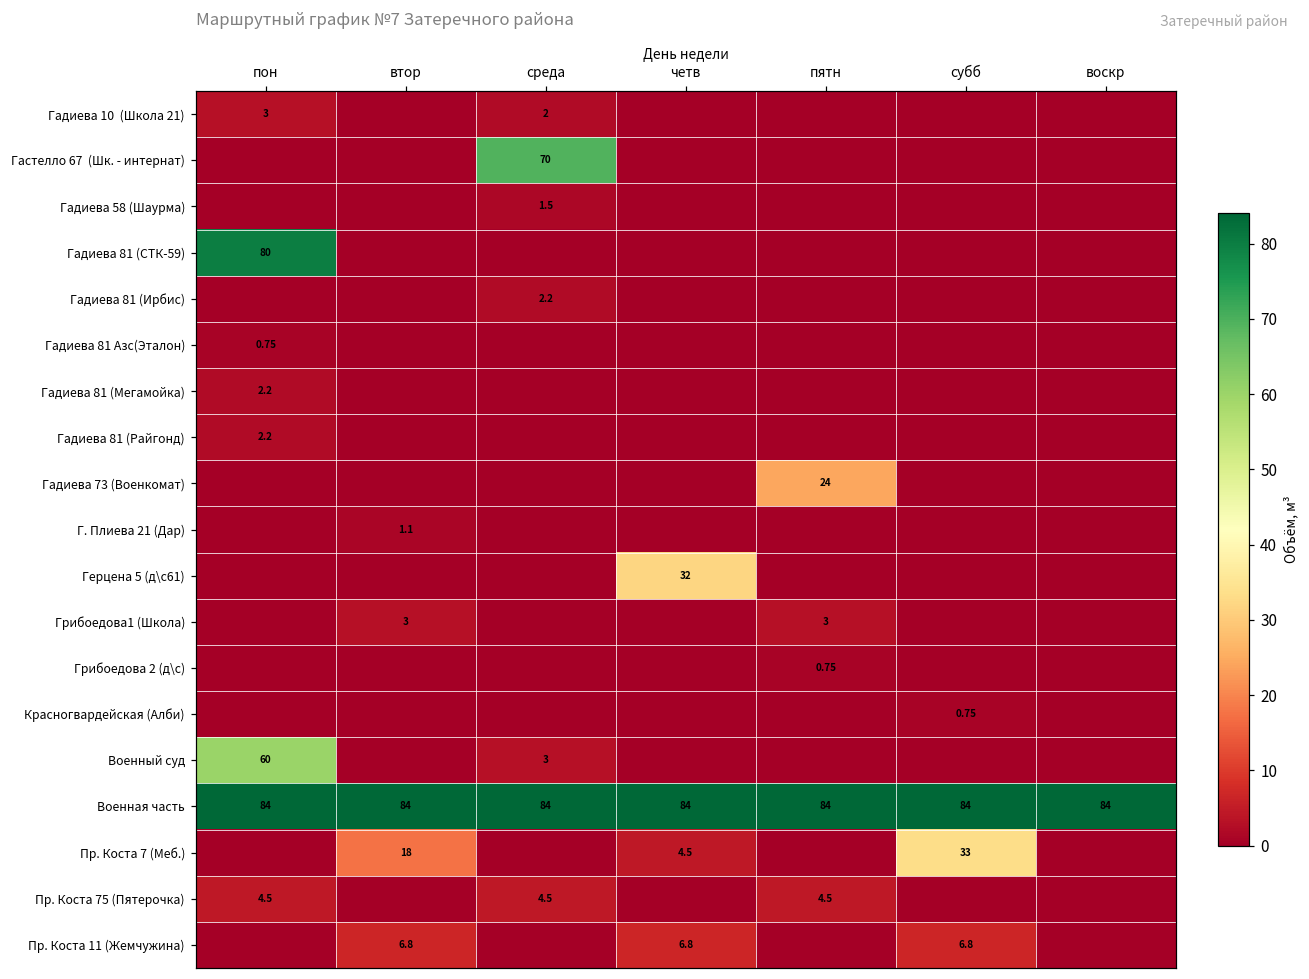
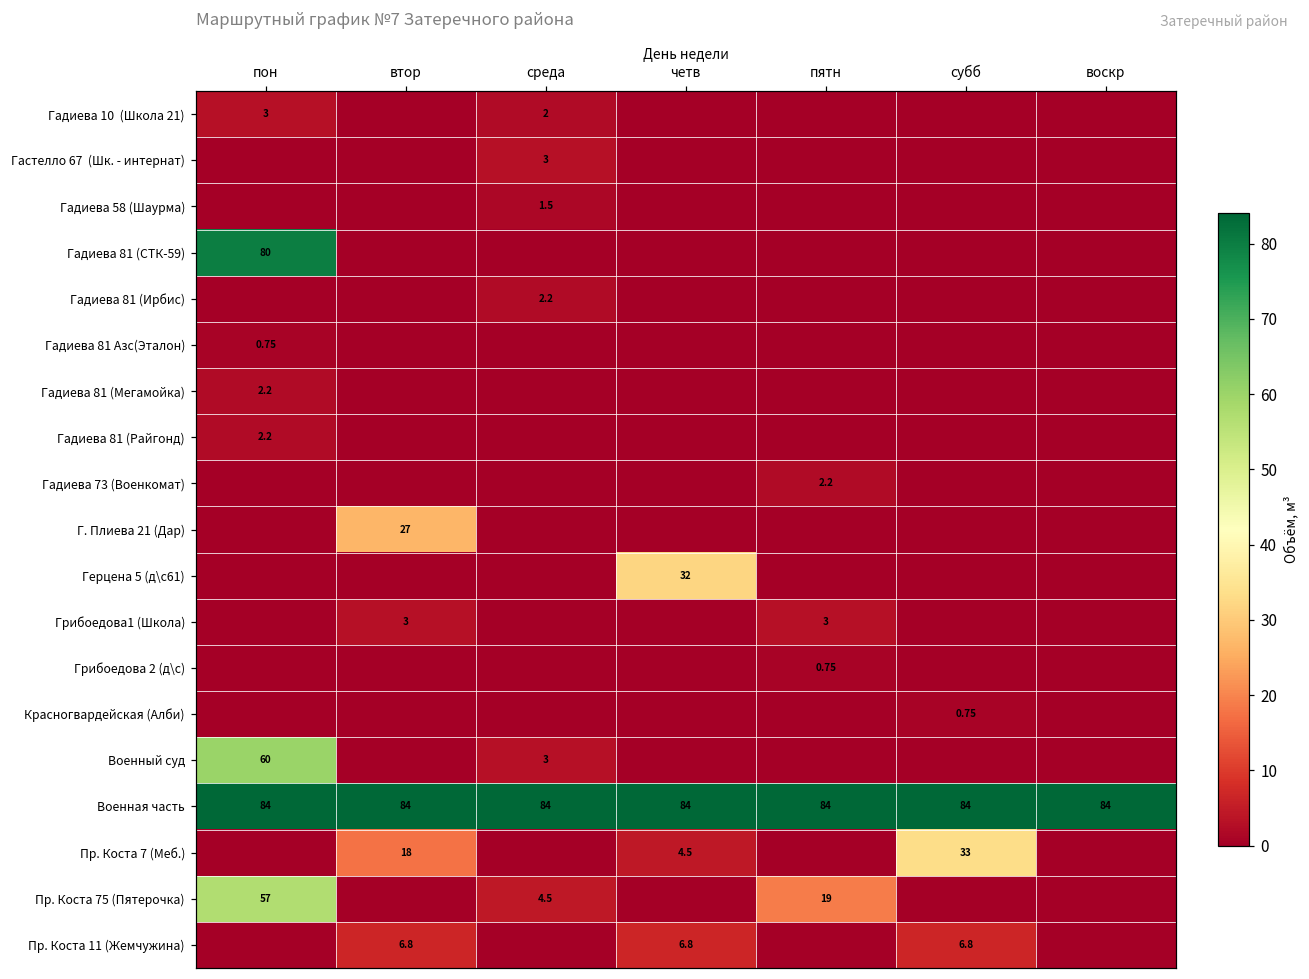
  {
    "Гадиева 10 (Школа 21)": {
      "пон": 3,
      "среда": 2
    },
    "Гастелло 67 (Шк. - интернат)": {
-     "среда": 70
+     "среда": 3
    },
    "Гадиева 58 (Шаурма)": {
      "среда": 1.5
    },
    "Гадиева 81 (СТК-59)": {
      "пон": 80
    },
    "Гадиева 81 (Ирбис)": {
      "среда": 2.2
    },
    "Гадиева 81 Азс(Эталон)": {
      "пон": 0.75
    },
    "Гадиева 81 (Мегамойка)": {
      "пон": 2.2
    },
    "Гадиева 81 (Райгонд)": {
      "пон": 2.2
    },
    "Гадиева 73 (Военкомат)": {
-     "пятн": 24
+     "пятн": 2.2
    },
    "Г. Плиева 21 (Дар)": {
-     "втор": 1.1
+     "втор": 27
    },
    "Герцена 5 (д\\с61)": {
      "четв": 32
    },
    "Грибоедова1 (Школа)": {
      "втор": 3,
      "пятн": 3
    },
    "Грибоедова 2 (д\\с)": {
      "пятн": 0.75
    },
    "Красногвардейская (Алби)": {
      "субб": 0.75
    },
    "Военный суд": {
      "пон": 60,
      "среда": 3
    },
    "Военная часть": {
      "пон": 84,
      "втор": 84,
      "среда": 84,
      "четв": 84,
      "пятн": 84,
      "субб": 84,
      "воскр": 84
    },
    "Пр. Коста 7 (Меб.)": {
      "втор": 18,
      "четв": 4.5,
      "субб": 33
    },
    "Пр. Коста 75 (Пятерочка)": {
-     "пон": 4.5,
+     "пон": 57,
      "среда": 4.5,
-     "пятн": 4.5
+     "пятн": 19
    },
    "Пр. Коста 11 (Жемчужина)": {
      "втор": 6.8,
      "четв": 6.8,
      "субб": 6.8
    }
  }
